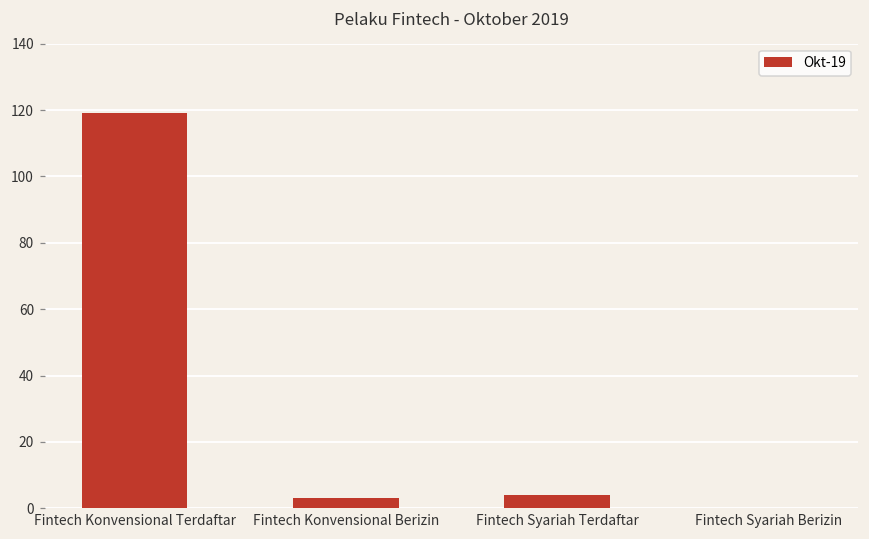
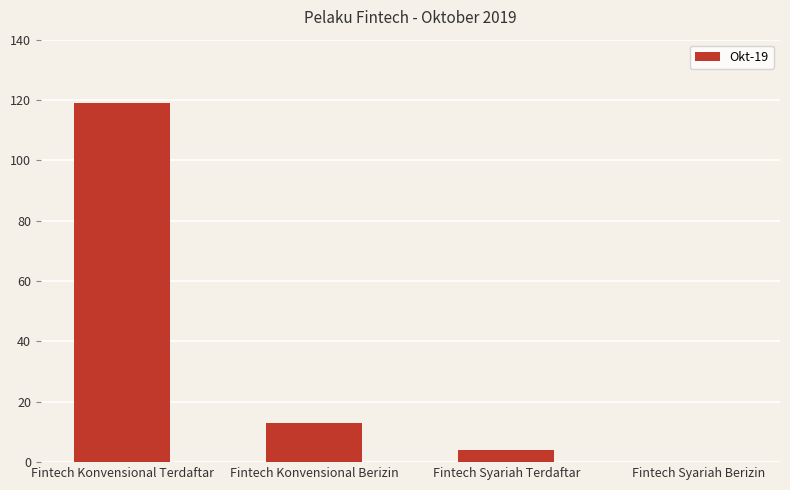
  {
    "Fintech Konvensional Terdaftar": 119,
-   "Fintech Konvensional Berizin": 3,
+   "Fintech Konvensional Berizin": 13,
    "Fintech Syariah Terdaftar": 4,
    "Fintech Syariah Berizin": 0
  }
